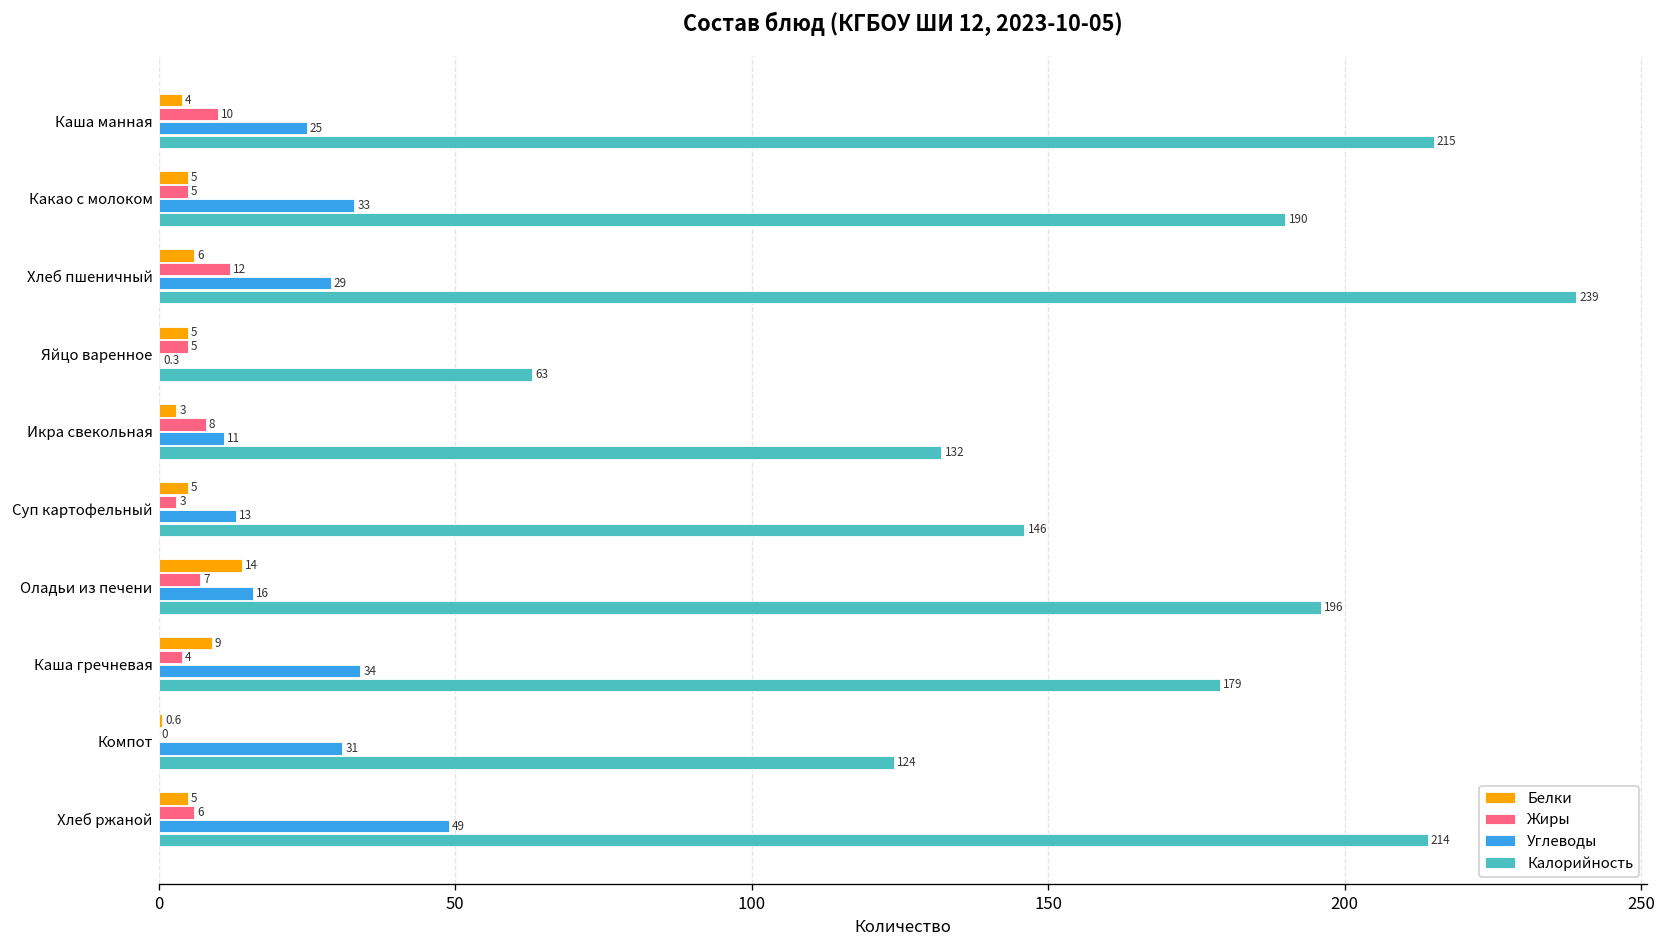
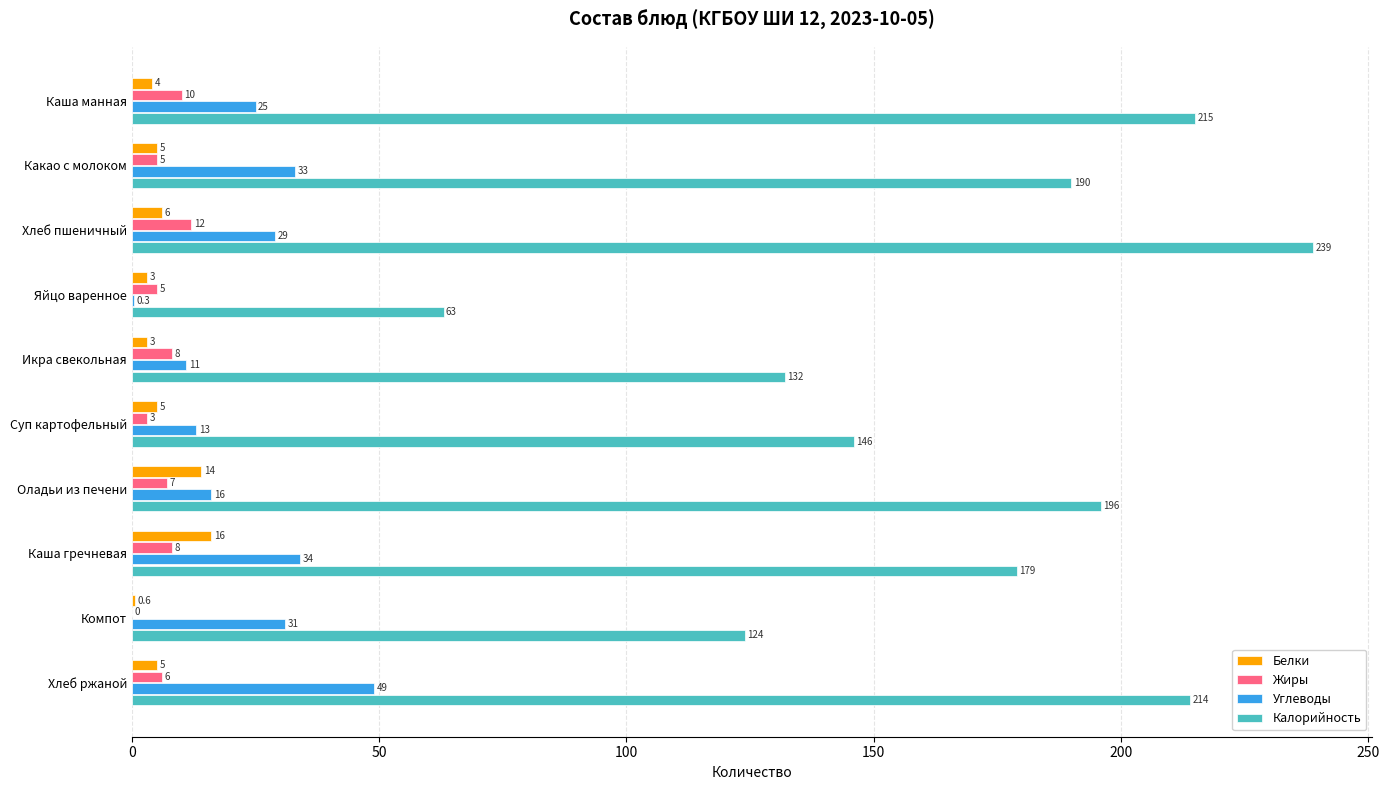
  {
    "Белки": {
      "Каша манная": 4,
      "Какао с молоком": 5,
      "Хлеб пшеничный": 6,
-     "Яйцо варенное": 5,
+     "Яйцо варенное": 3,
      "Икра свекольная": 3,
      "Суп картофельный": 5,
      "Оладьи из печени": 14,
-     "Каша гречневая": 9,
+     "Каша гречневая": 16,
      "Компот": 0.6,
      "Хлеб ржаной": 5
    },
    "Жиры": {
      "Каша манная": 10,
      "Какао с молоком": 5,
      "Хлеб пшеничный": 12,
      "Яйцо варенное": 5,
      "Икра свекольная": 8,
      "Суп картофельный": 3,
      "Оладьи из печени": 7,
-     "Каша гречневая": 4,
+     "Каша гречневая": 8,
      "Компот": 0,
      "Хлеб ржаной": 6
    }
  }
